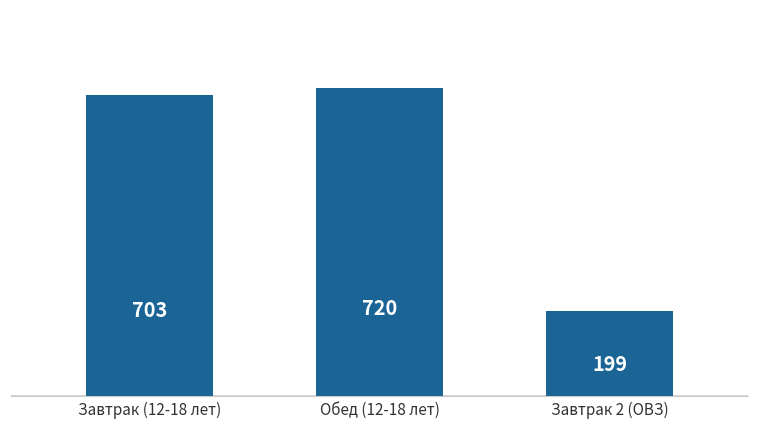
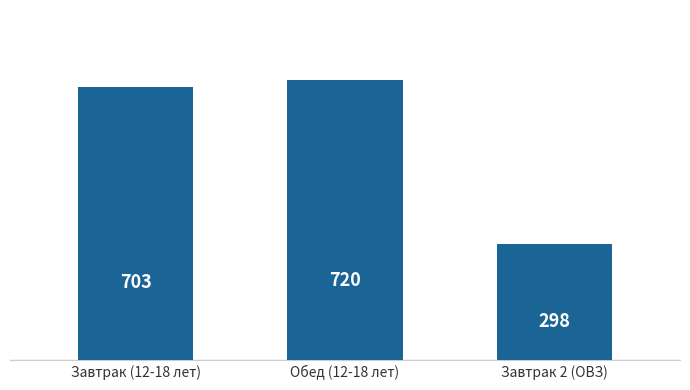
  {
    "Завтрак (12-18 лет)": 703,
    "Обед (12-18 лет)": 720,
-   "Завтрак 2 (ОВЗ)": 199
+   "Завтрак 2 (ОВЗ)": 298
  }
